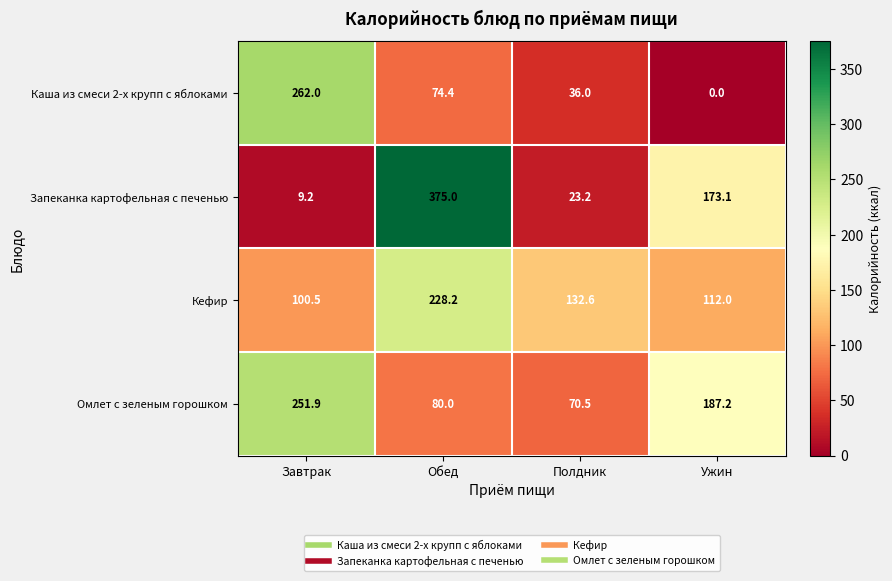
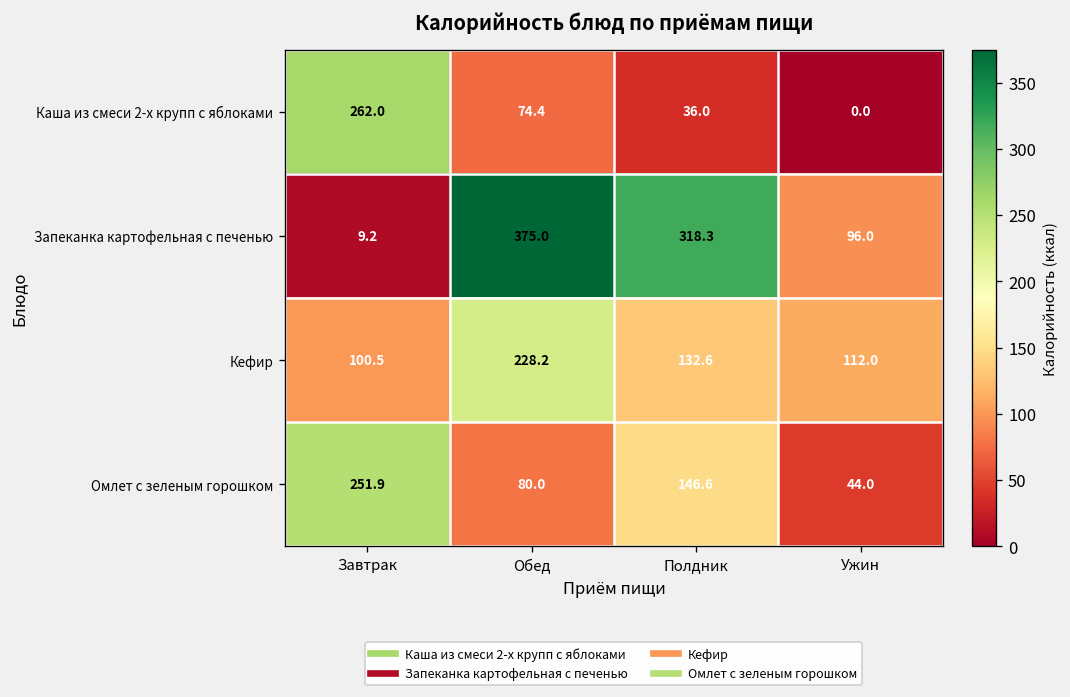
  {
    "Каша из смеси 2-х крупп с яблоками": {
      "Завтрак": 262.0,
      "Обед": 74.4,
      "Полдник": 36.0,
      "Ужин": 0.0
    },
    "Запеканка картофельная с печенью": {
      "Завтрак": 9.2,
      "Обед": 375.0,
-     "Полдник": 23.2,
-     "Ужин": 173.1
+     "Полдник": 318.3,
+     "Ужин": 96.0
    },
    "Кефир": {
      "Завтрак": 100.5,
      "Обед": 228.2,
      "Полдник": 132.6,
      "Ужин": 112.0
    },
    "Омлет с зеленым горошком": {
      "Завтрак": 251.9,
      "Обед": 80.0,
-     "Полдник": 70.5,
-     "Ужин": 187.2
+     "Полдник": 146.6,
+     "Ужин": 44.0
    }
  }
